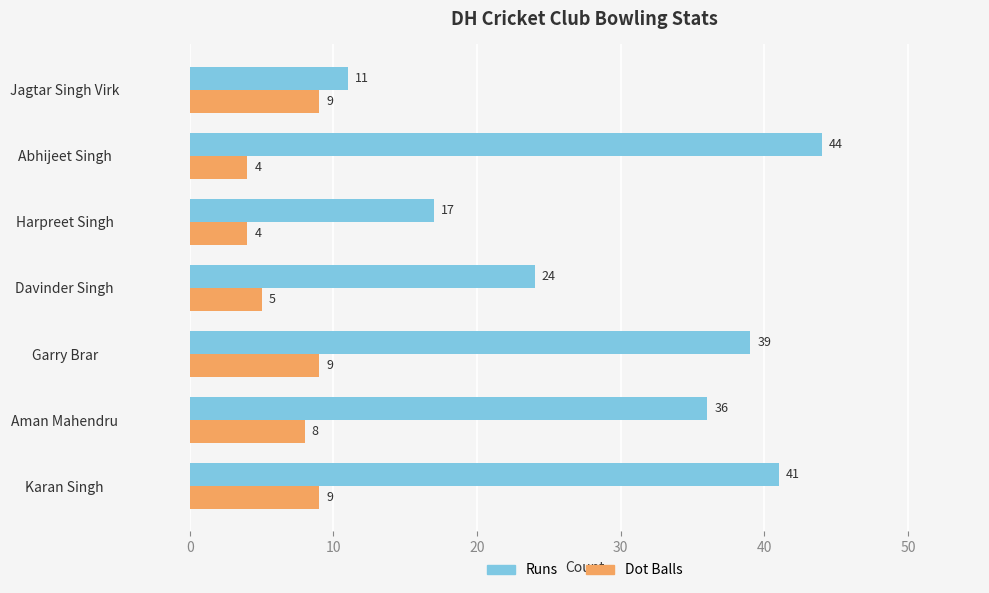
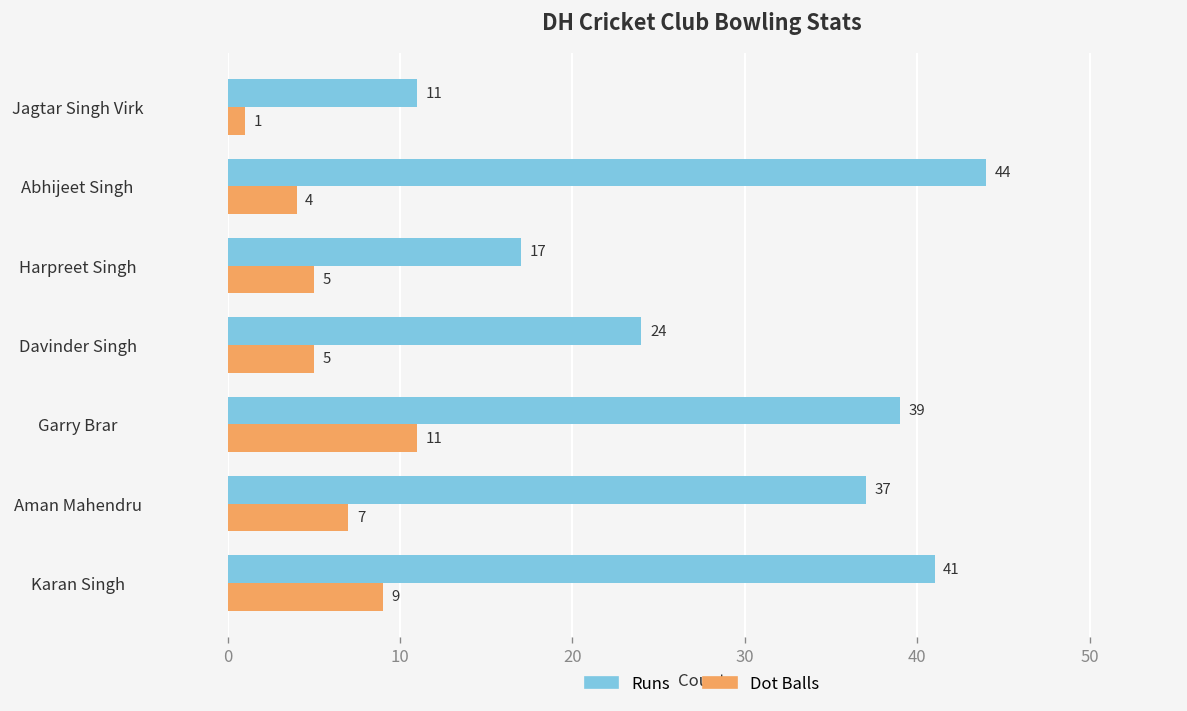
  {
    "Runs": {
      "Jagtar Singh Virk": 11,
      "Abhijeet Singh": 44,
      "Harpreet Singh": 17,
      "Davinder Singh": 24,
      "Garry Brar": 39,
-     "Aman Mahendru": 36,
+     "Aman Mahendru": 37,
      "Karan Singh": 41
    },
    "Dot Balls": {
-     "Jagtar Singh Virk": 9,
+     "Jagtar Singh Virk": 1,
      "Abhijeet Singh": 4,
-     "Harpreet Singh": 4,
+     "Harpreet Singh": 5,
      "Davinder Singh": 5,
-     "Garry Brar": 9,
-     "Aman Mahendru": 8,
+     "Garry Brar": 11,
+     "Aman Mahendru": 7,
      "Karan Singh": 9
    }
  }
